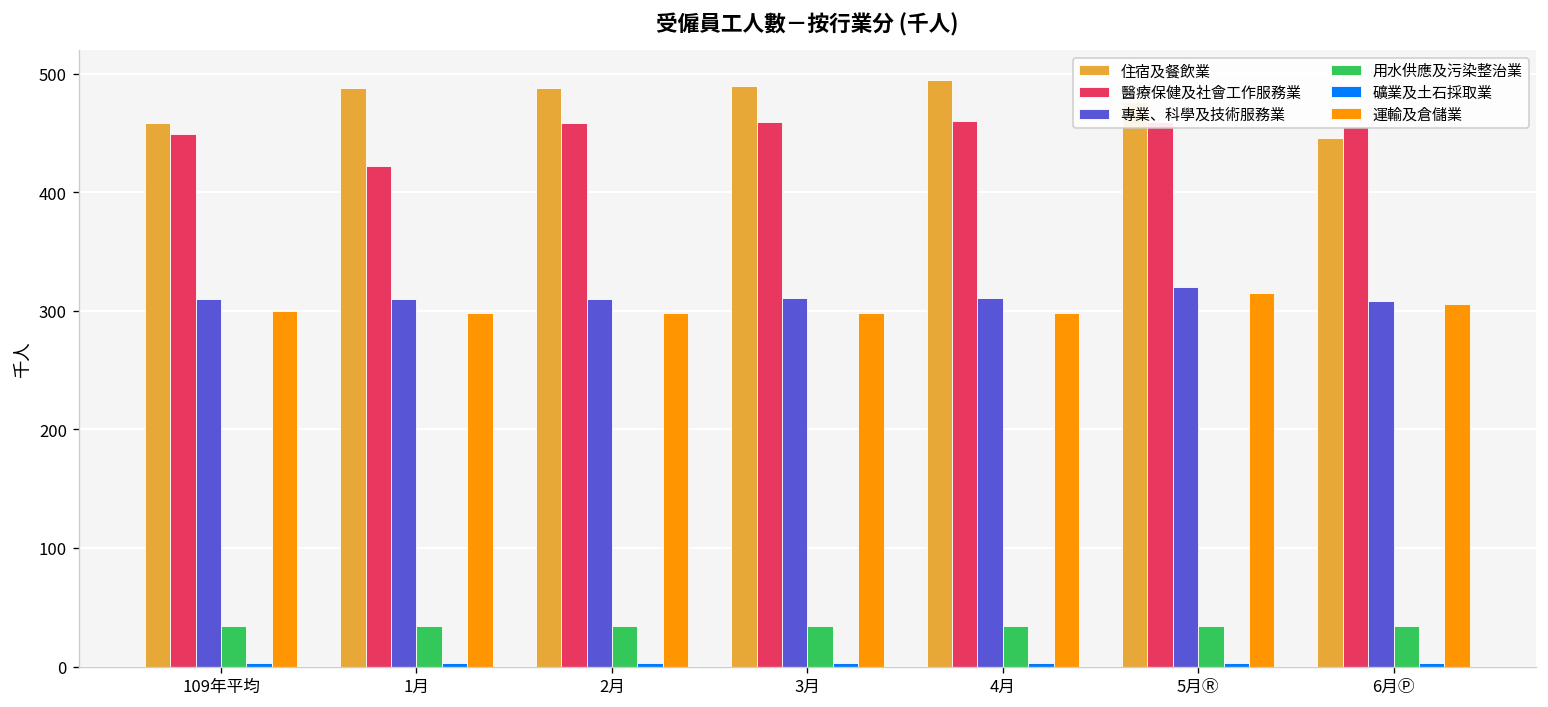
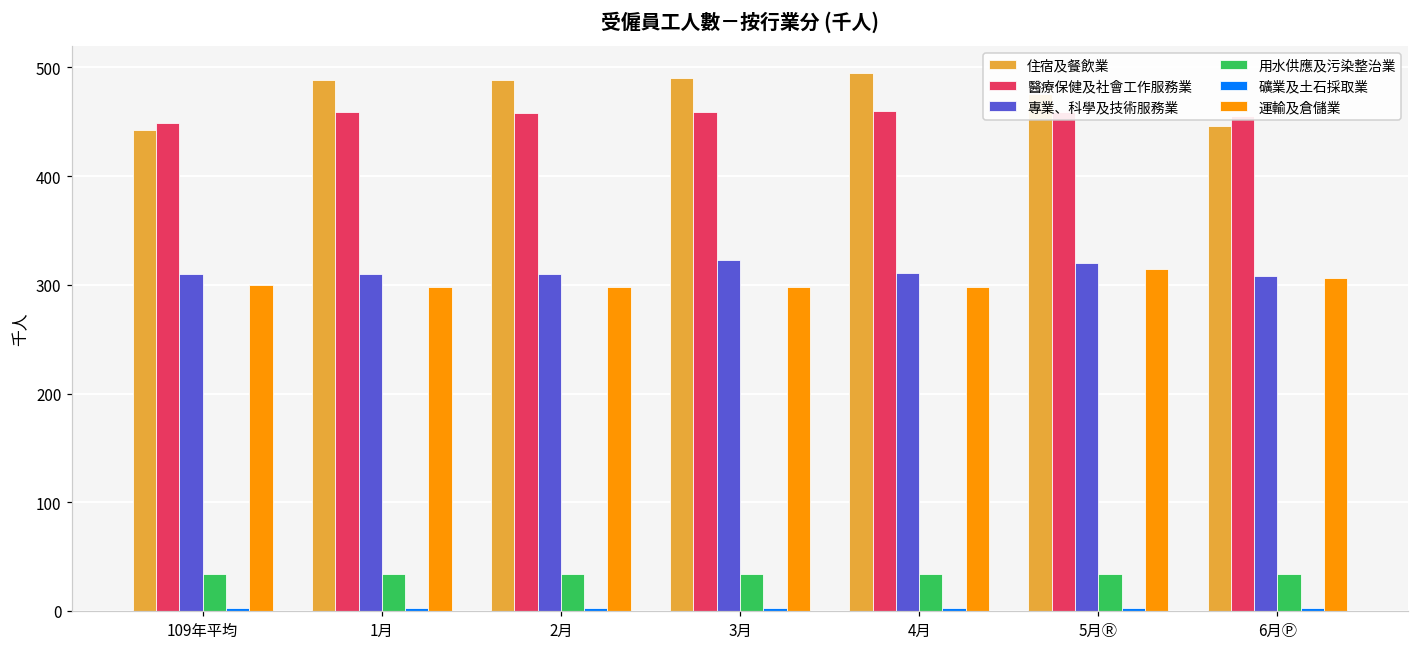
  {
    "住宿及餐飲業": {
-     "109年平均": 460,
+     "109年平均": 440,
      "1月": 490,
      "2月": 490,
      "3月": 490,
      "4月": 500,
      "6月Ⓟ": 450
    },
    "醫療保健及社會工作服務業": {
      "109年平均": 450,
-     "1月": 420,
+     "1月": 460,
      "2月": 460,
      "3月": 460,
      "4月": 460
    },
    "專業、科學及技術服務業": {
      "109年平均": 310,
      "1月": 310,
      "2月": 310,
-     "3月": 310,
+     "3月": 320,
      "4月": 310,
      "5月Ⓡ": 320,
      "6月Ⓟ": 310
    },
    "用水供應及污染整治業": {
      "109年平均": 30,
      "1月": 30,
      "2月": 30,
      "3月": 30,
      "4月": 30,
      "5月Ⓡ": 30,
      "6月Ⓟ": 30
    },
    "礦業及土石採取業": {
      "109年平均": 0,
      "1月": 0,
      "2月": 0,
      "3月": 0,
      "4月": 0,
      "5月Ⓡ": 0,
      "6月Ⓟ": 0
    },
    "運輸及倉儲業": {
      "109年平均": 300,
      "1月": 300,
      "2月": 300,
      "3月": 300,
      "4月": 300,
      "5月Ⓡ": 320,
      "6月Ⓟ": 310
    }
  }
